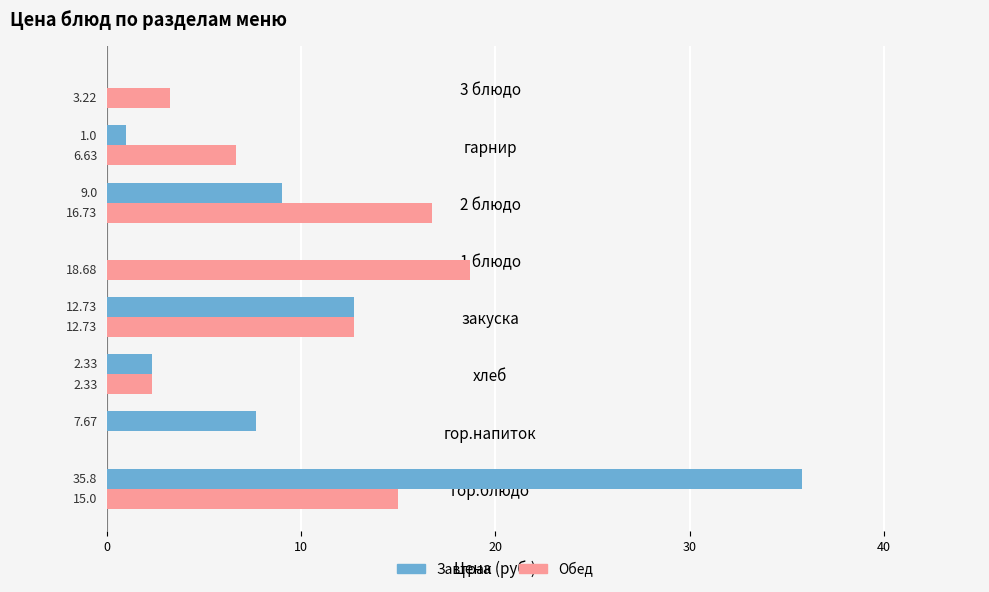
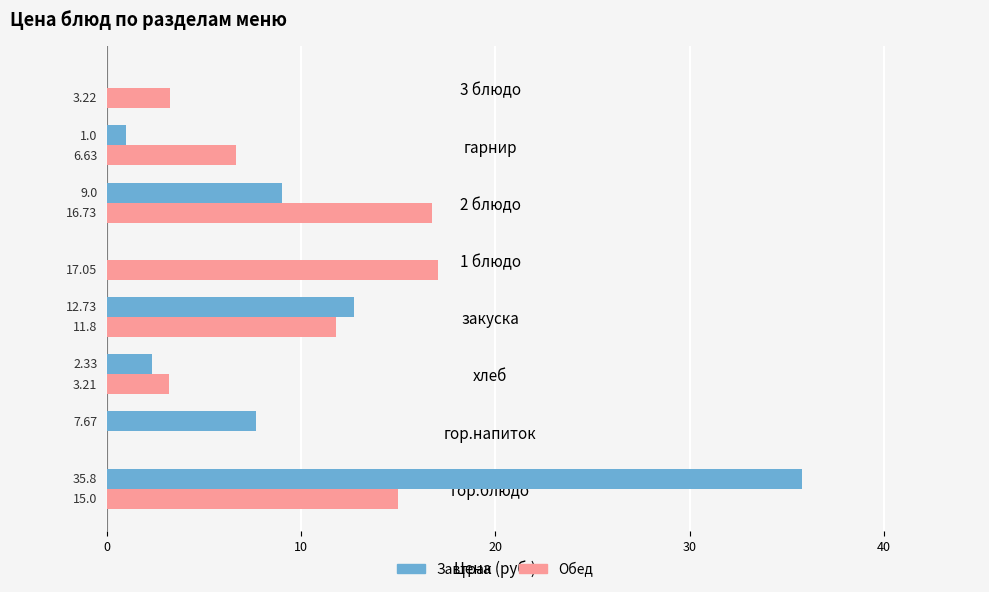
  {
    "Завтрак": {
      "2 блюдо": 9.0,
      "закуска": 12.7,
      "хлеб": 2.3,
      "гор.напиток": 7.7,
      "гор.блюдо": 35.8
    },
    "Обед": {
-     "1 блюдо": 18.68,
-     "закуска": 12.73,
-     "хлеб": 2.33
+     "1 блюдо": 17.05,
+     "закуска": 11.8,
+     "хлеб": 3.21
    }
  }
